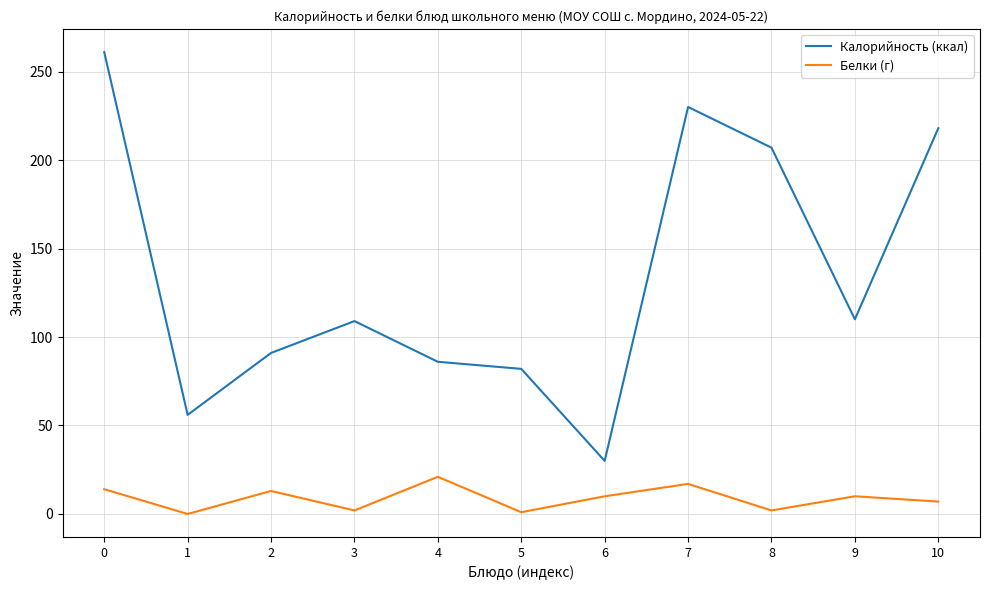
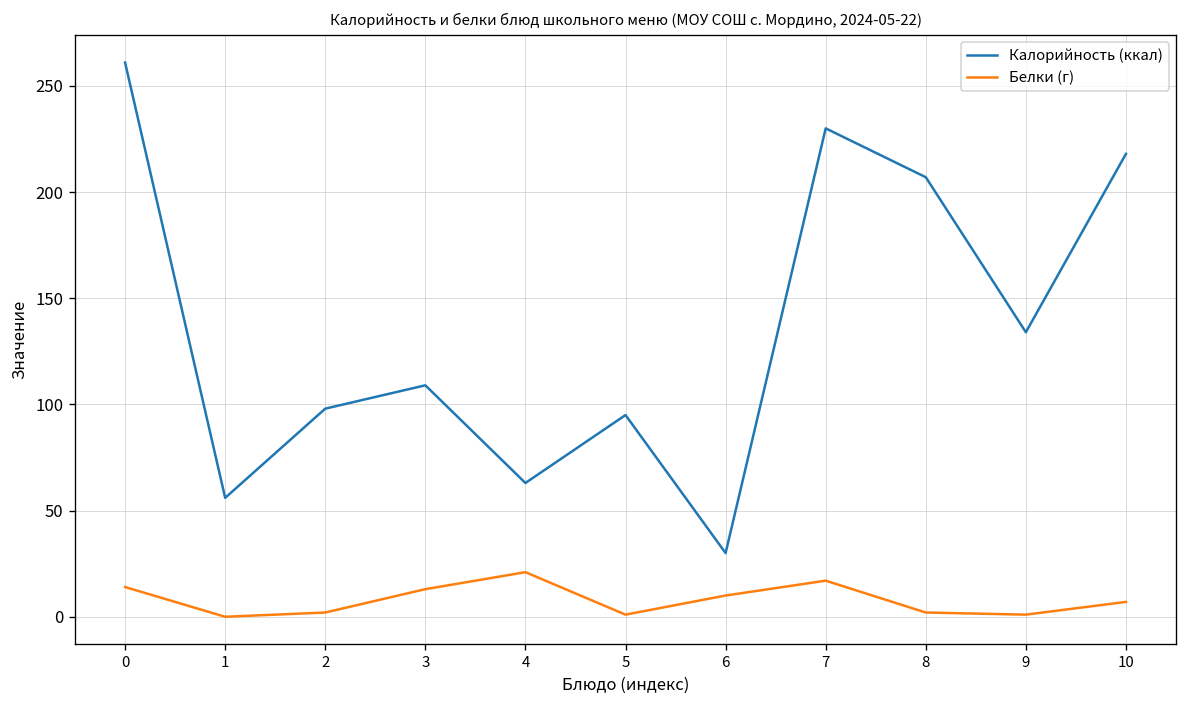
  {
    "Калорийность (ккал)": {
      "0": 261,
      "1": 56,
-     "2": 91,
+     "2": 98,
      "3": 109,
-     "4": 86,
-     "5": 82,
+     "4": 63,
+     "5": 95,
      "6": 30,
      "7": 230,
      "8": 207,
-     "9": 110,
+     "9": 134,
      "10": 218
    },
    "Белки (г)": {
      "0": 14,
      "1": 0,
-     "2": 13,
-     "3": 2,
+     "2": 2,
+     "3": 13,
      "4": 21,
      "5": 1,
      "6": 10,
      "7": 17,
      "8": 2,
-     "9": 10,
+     "9": 1,
      "10": 7
    }
  }
